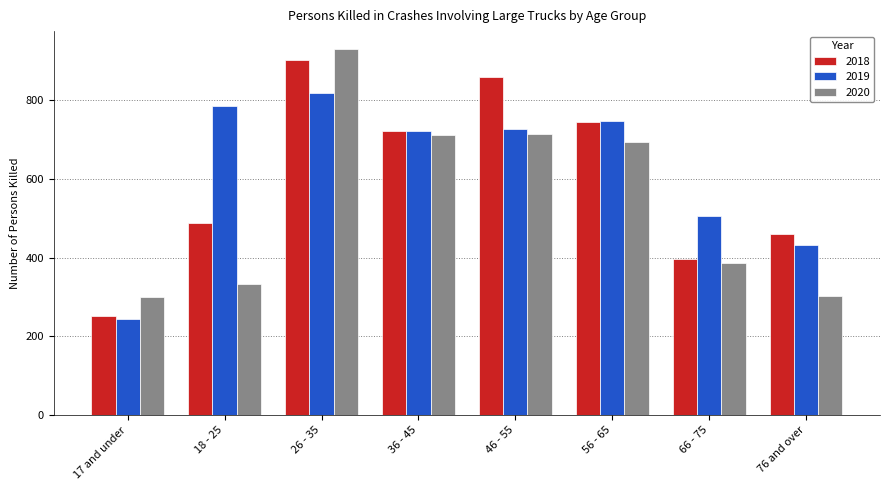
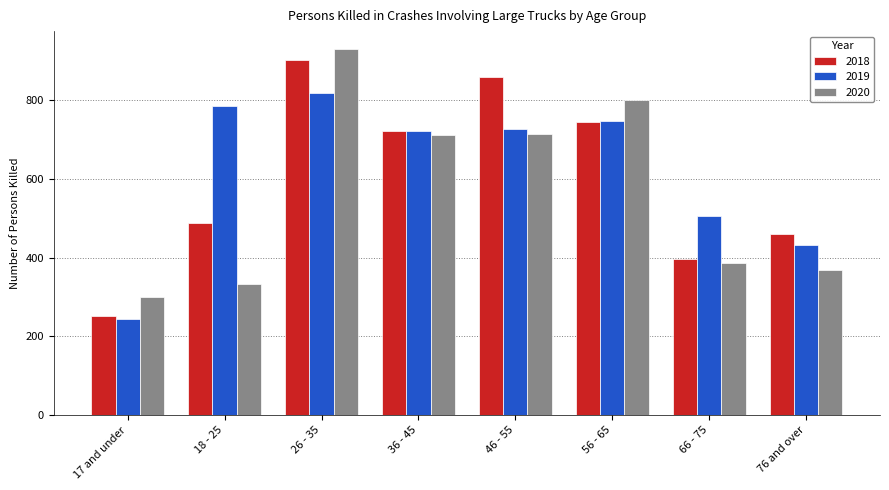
  {
    "2018": {
      "17 and under": 250,
      "18 - 25": 490,
      "26 - 35": 900,
      "36 - 45": 720,
      "46 - 55": 860,
      "56 - 65": 750,
      "66 - 75": 400,
      "76 and over": 460
    },
    "2019": {
      "17 and under": 240,
      "18 - 25": 790,
      "26 - 35": 820,
      "36 - 45": 720,
      "46 - 55": 730,
      "56 - 65": 750,
      "66 - 75": 510,
      "76 and over": 430
    },
    "2020": {
      "17 and under": 300,
      "18 - 25": 330,
      "26 - 35": 930,
      "36 - 45": 710,
      "46 - 55": 710,
-     "56 - 65": 700,
+     "56 - 65": 800,
      "66 - 75": 390,
-     "76 and over": 300
+     "76 and over": 370
    }
  }
